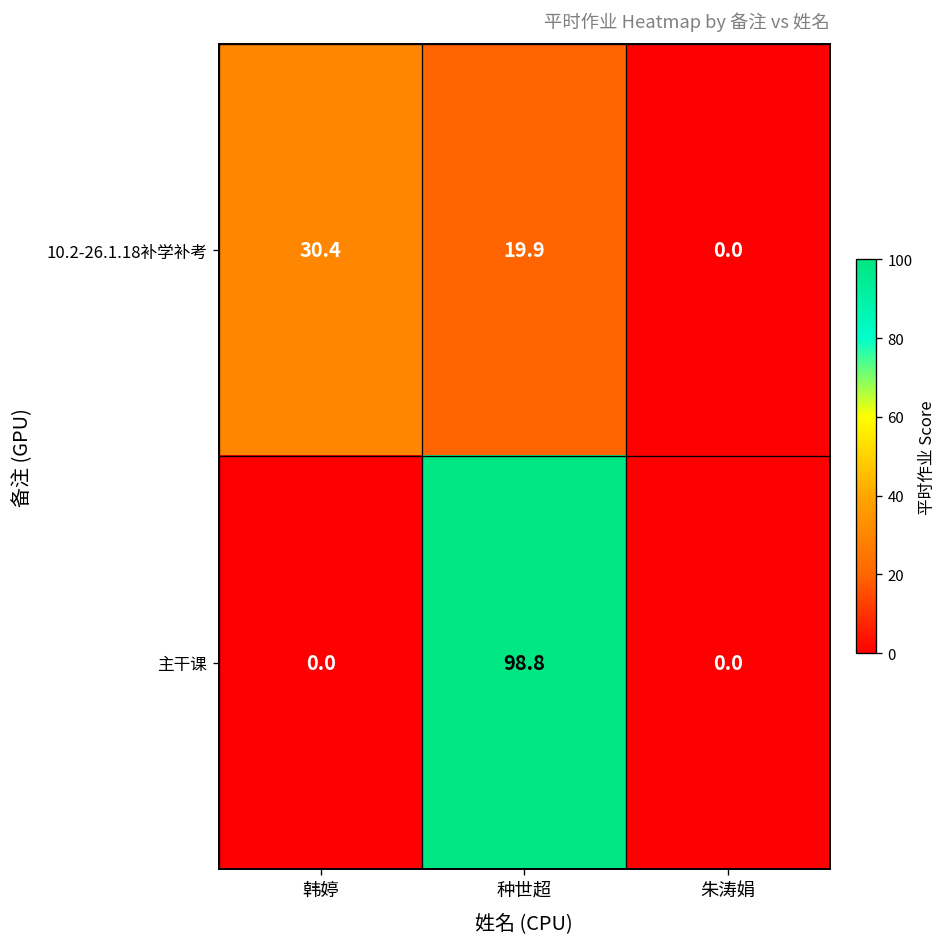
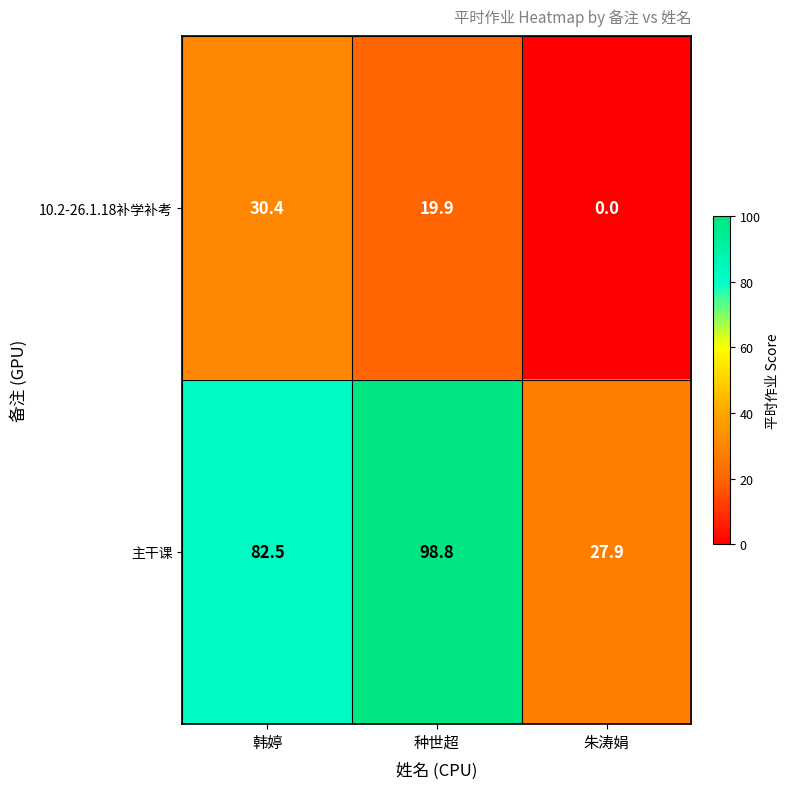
  {
    "10.2-26.1.18补学补考": {
      "韩婷": 30.4,
      "种世超": 19.9,
      "朱涛娟": 0.0
    },
    "主干课": {
-     "韩婷": 0.0,
+     "韩婷": 82.5,
      "种世超": 98.8,
-     "朱涛娟": 0.0
+     "朱涛娟": 27.9
    }
  }
